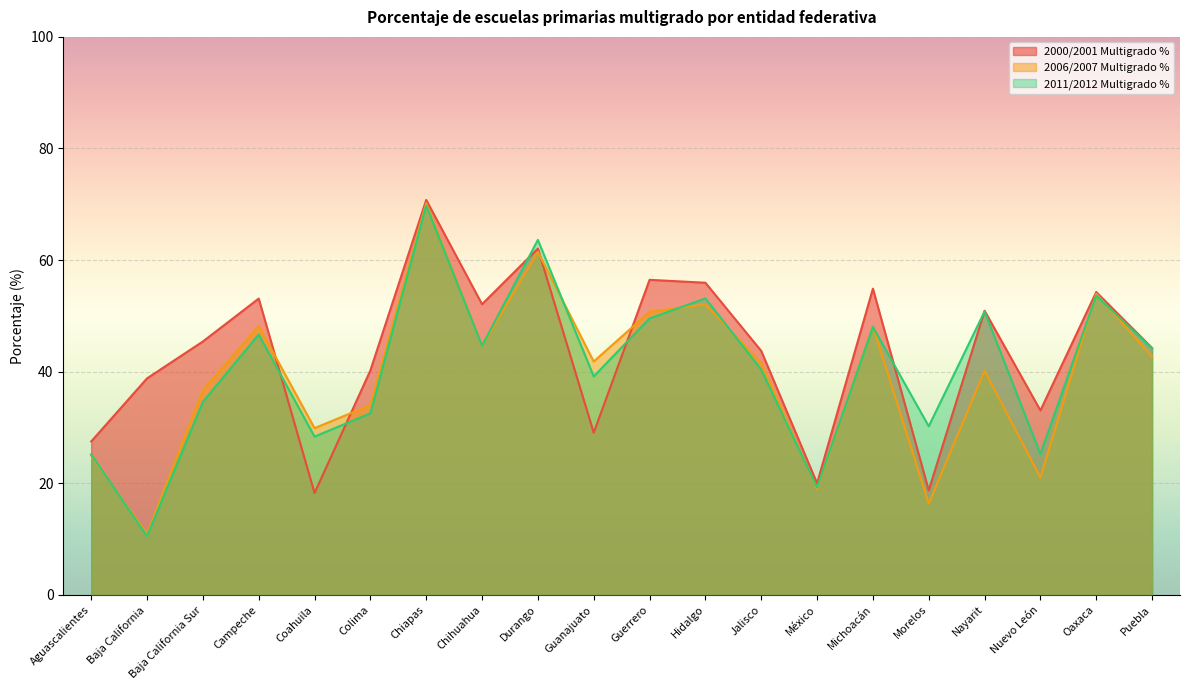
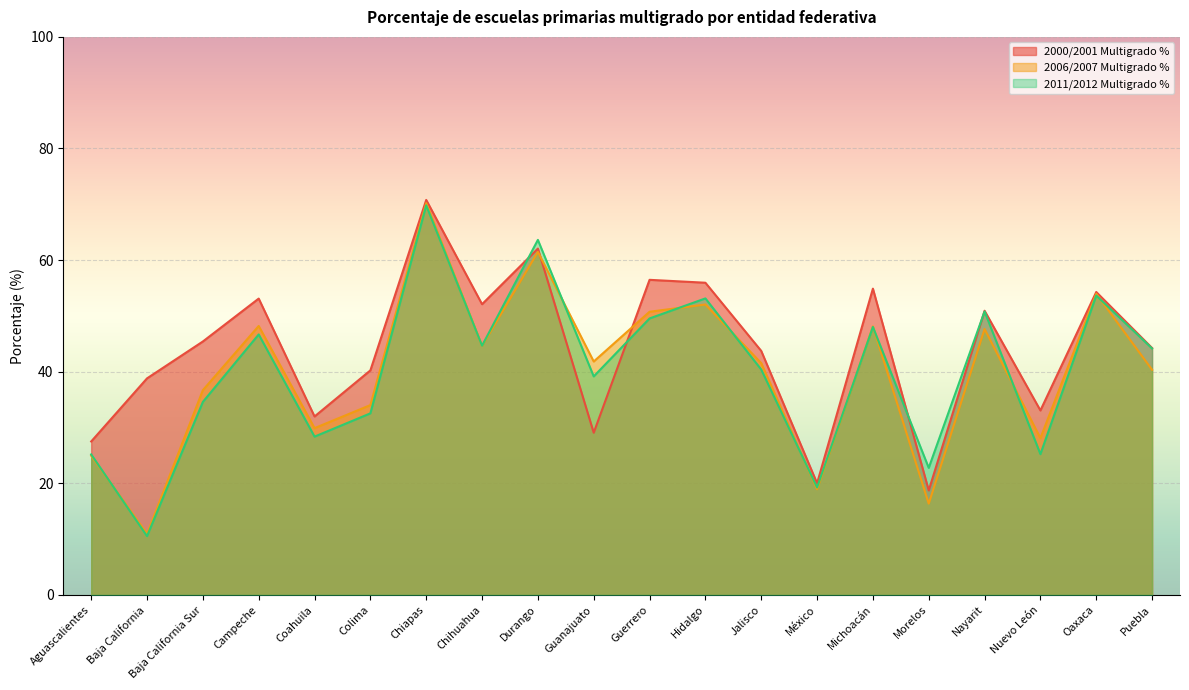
  {
    "2000/2001 Multigrado %": {
      "Aguascalientes": 27,
      "Baja California": 39,
      "Baja California Sur": 45,
      "Campeche": 53,
-     "Coahuila": 18,
+     "Coahuila": 32,
      "Colima": 40,
      "Chiapas": 71,
      "Chihuahua": 52,
      "Durango": 62,
      "Guanajuato": 29,
      "Guerrero": 56,
      "Hidalgo": 56,
      "Jalisco": 44,
      "México": 20,
      "Michoacán": 55,
      "Morelos": 19,
      "Nuevo León": 33
    },
    "2006/2007 Multigrado %": {
      "Baja California Sur": 37,
      "Campeche": 48,
      "Coahuila": 30,
      "Colima": 34,
      "Durango": 61,
      "Guanajuato": 42,
      "Guerrero": 51,
      "Hidalgo": 52,
      "Jalisco": 42,
      "Morelos": 16,
-     "Nayarit": 40,
-     "Nuevo León": 21,
-     "Puebla": 43
+     "Nayarit": 48,
+     "Nuevo León": 28,
+     "Puebla": 40
    },
    "2011/2012 Multigrado %": {
      "Baja California Sur": 35,
      "Campeche": 47,
      "Coahuila": 28,
      "Colima": 33,
      "Durango": 64,
      "Guanajuato": 39,
      "Guerrero": 50,
      "Hidalgo": 53,
      "Jalisco": 40,
-     "Morelos": 30,
+     "Morelos": 23,
      "Nuevo León": 25
    }
  }
